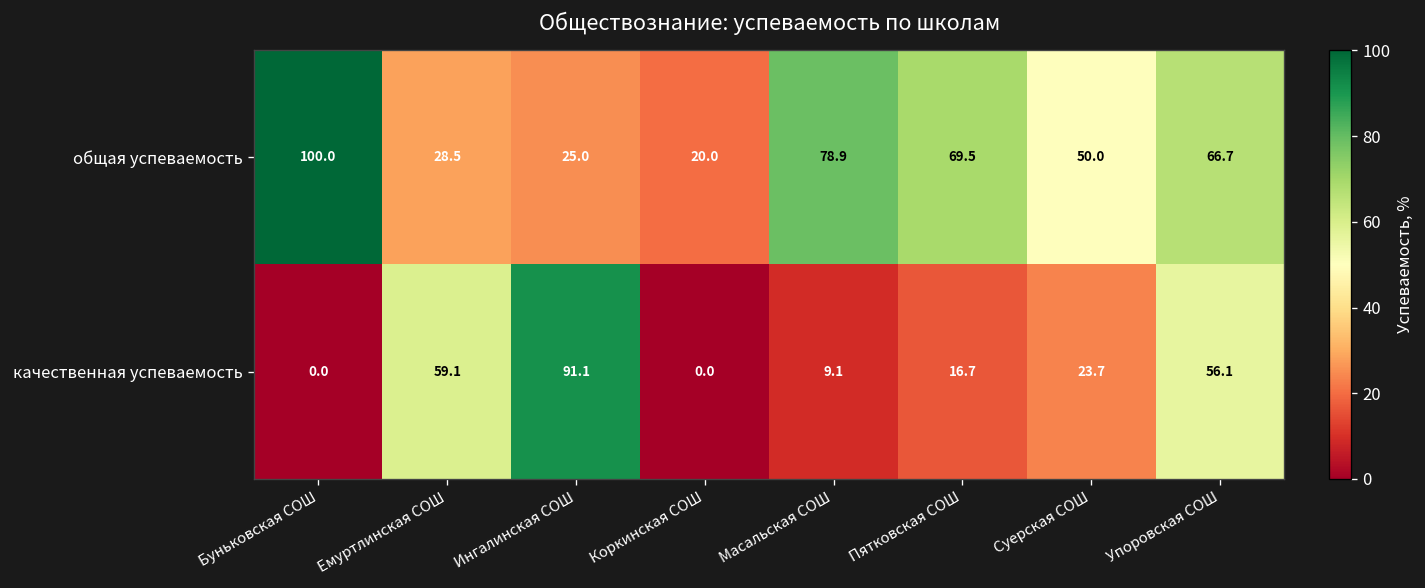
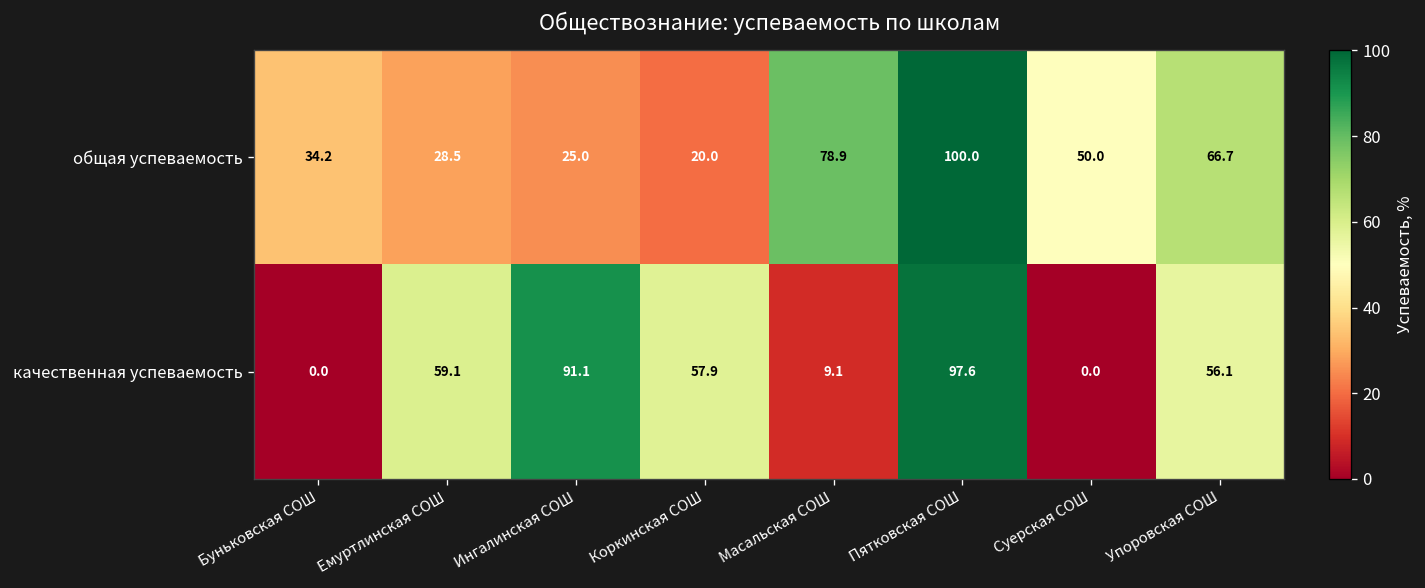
  {
    "общая успеваемость": {
-     "Буньковская СОШ": 100.0,
+     "Буньковская СОШ": 34.2,
      "Емуртлинская СОШ": 28.5,
      "Ингалинская СОШ": 25.0,
      "Коркинская СОШ": 20.0,
      "Масальская СОШ": 78.9,
-     "Пятковская СОШ": 69.5,
+     "Пятковская СОШ": 100.0,
      "Суерская СОШ": 50.0,
      "Упоровская СОШ": 66.7
    },
    "качественная успеваемость": {
      "Буньковская СОШ": 0.0,
      "Емуртлинская СОШ": 59.1,
      "Ингалинская СОШ": 91.1,
-     "Коркинская СОШ": 0.0,
+     "Коркинская СОШ": 57.9,
      "Масальская СОШ": 9.1,
-     "Пятковская СОШ": 16.7,
-     "Суерская СОШ": 23.7,
+     "Пятковская СОШ": 97.6,
+     "Суерская СОШ": 0.0,
      "Упоровская СОШ": 56.1
    }
  }
